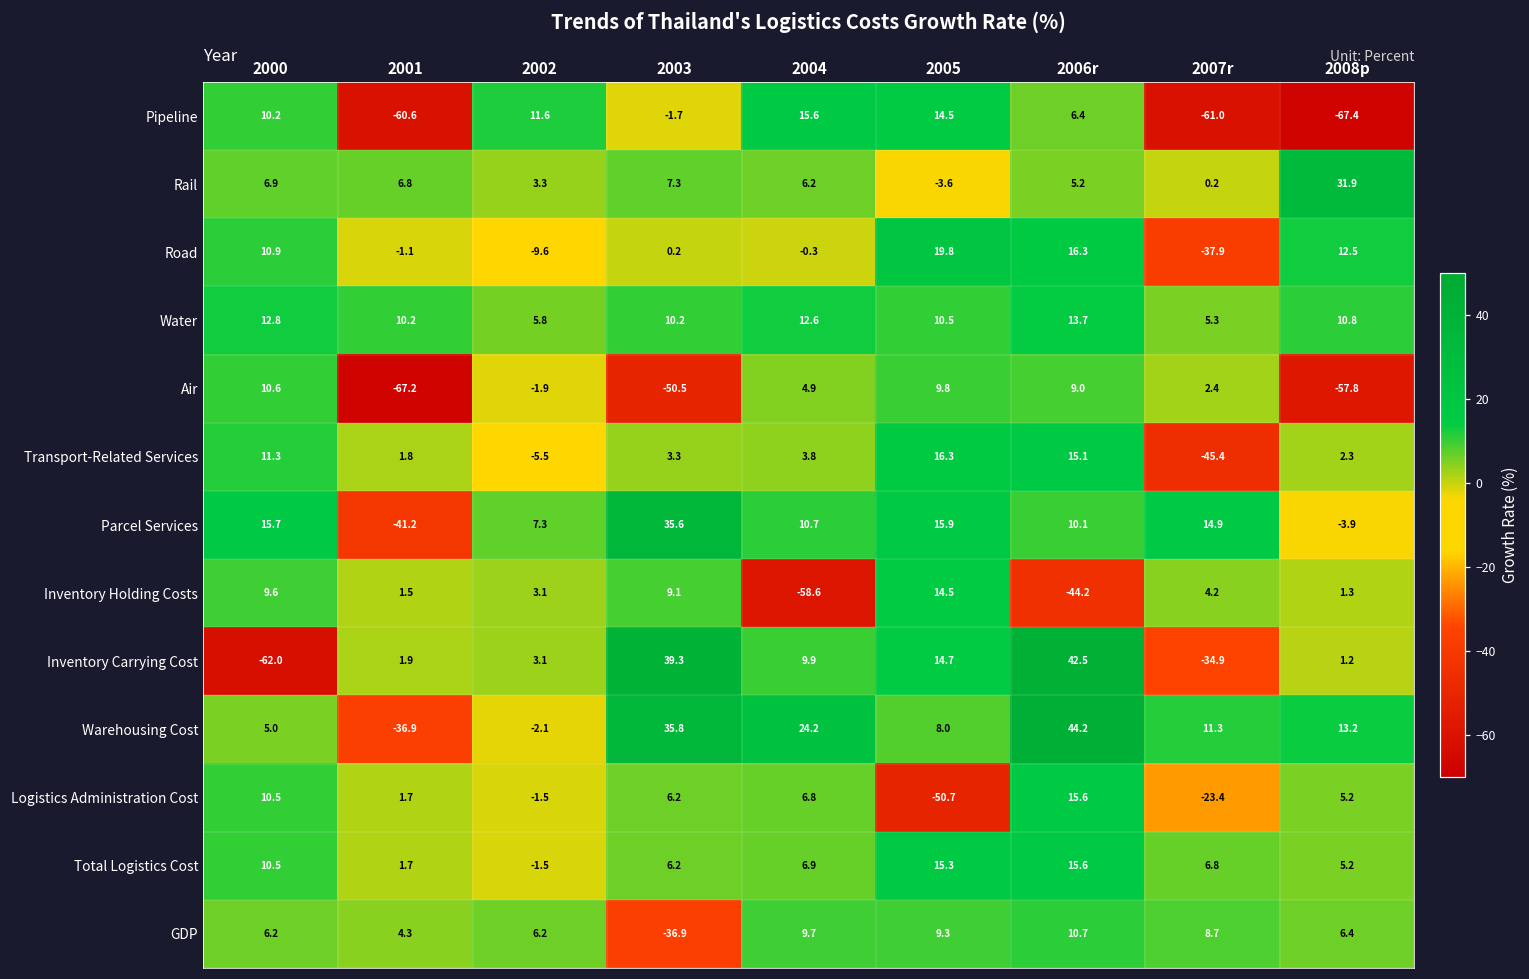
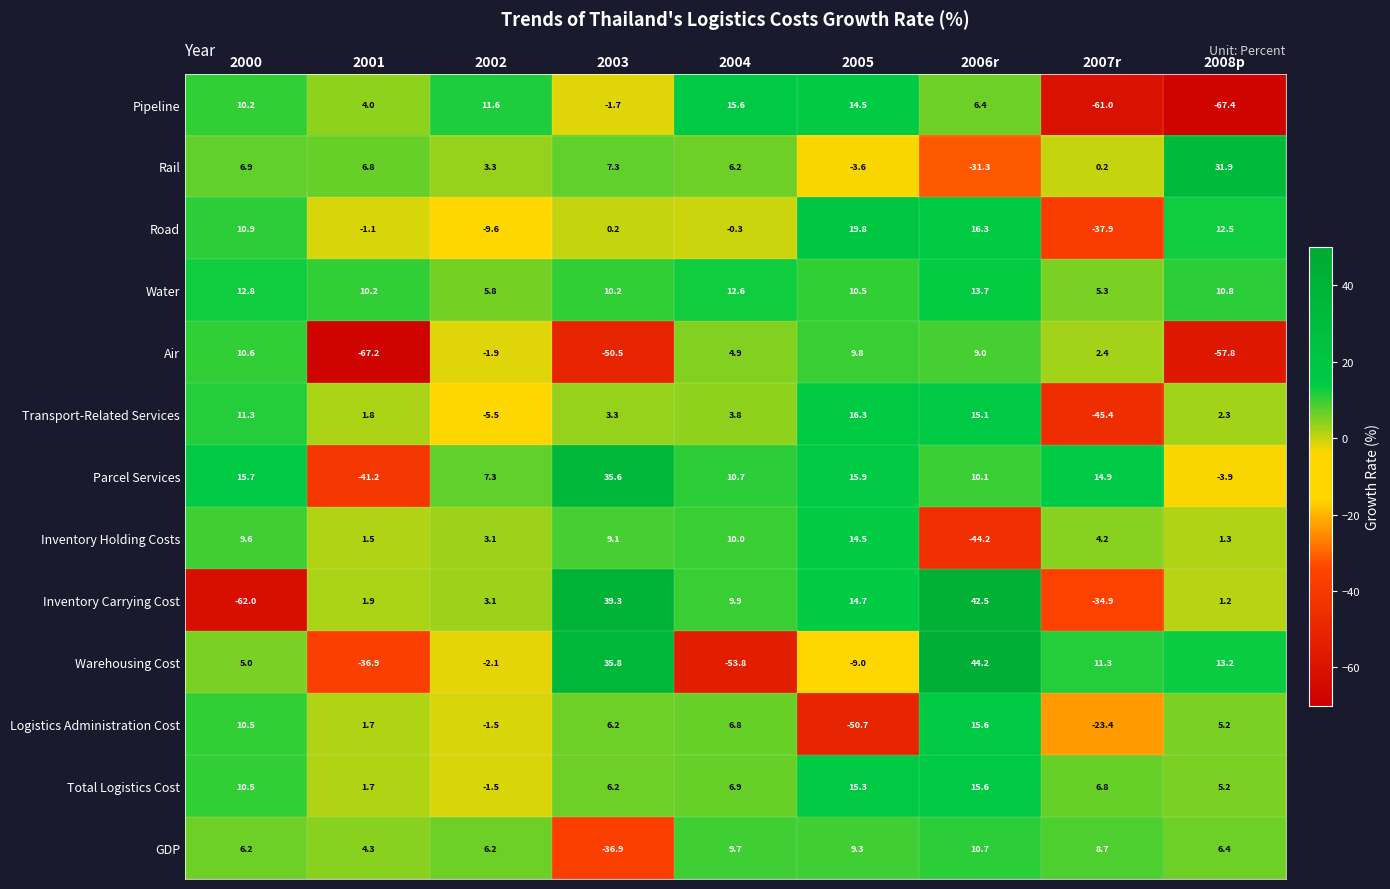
  {
    "Pipeline": {
      "2000": 10.2,
-     "2001": -60.6,
+     "2001": 4.0,
      "2002": 11.6,
      "2003": -1.7,
      "2004": 15.6,
      "2005": 14.5,
      "2006r": 6.4,
      "2007r": -61.0,
      "2008p": -67.4
    },
    "Rail": {
      "2000": 6.9,
      "2001": 6.8,
      "2002": 3.3,
      "2003": 7.3,
      "2004": 6.2,
      "2005": -3.6,
-     "2006r": 5.2,
+     "2006r": -31.3,
      "2007r": 0.2,
      "2008p": 31.9
    },
    "Road": {
      "2000": 10.9,
      "2001": -1.1,
      "2002": -9.6,
      "2003": 0.2,
      "2004": -0.3,
      "2005": 19.8,
      "2006r": 16.3,
      "2007r": -37.9,
      "2008p": 12.5
    },
    "Water": {
      "2000": 12.8,
      "2001": 10.2,
      "2002": 5.8,
      "2003": 10.2,
      "2004": 12.6,
      "2005": 10.5,
      "2006r": 13.7,
      "2007r": 5.3,
      "2008p": 10.8
    },
    "Air": {
      "2000": 10.6,
      "2001": -67.2,
      "2002": -1.9,
      "2003": -50.5,
      "2004": 4.9,
      "2005": 9.8,
      "2006r": 9.0,
      "2007r": 2.4,
      "2008p": -57.8
    },
    "Transport-Related Services": {
      "2000": 11.3,
      "2001": 1.8,
      "2002": -5.5,
      "2003": 3.3,
      "2004": 3.8,
      "2005": 16.3,
      "2006r": 15.1,
      "2007r": -45.4,
      "2008p": 2.3
    },
    "Parcel Services": {
      "2000": 15.7,
      "2001": -41.2,
      "2002": 7.3,
      "2003": 35.6,
      "2004": 10.7,
      "2005": 15.9,
      "2006r": 10.1,
      "2007r": 14.9,
      "2008p": -3.9
    },
    "Inventory Holding Costs": {
      "2000": 9.6,
      "2001": 1.5,
      "2002": 3.1,
      "2003": 9.1,
-     "2004": -58.6,
+     "2004": 10.0,
      "2005": 14.5,
      "2006r": -44.2,
      "2007r": 4.2,
      "2008p": 1.3
    },
    "Inventory Carrying Cost": {
      "2000": -62.0,
      "2001": 1.9,
      "2002": 3.1,
      "2003": 39.3,
      "2004": 9.9,
      "2005": 14.7,
      "2006r": 42.5,
      "2007r": -34.9,
      "2008p": 1.2
    },
    "Warehousing Cost": {
      "2000": 5.0,
      "2001": -36.9,
      "2002": -2.1,
      "2003": 35.8,
-     "2004": 24.2,
-     "2005": 8.0,
+     "2004": -53.8,
+     "2005": -9.0,
      "2006r": 44.2,
      "2007r": 11.3,
      "2008p": 13.2
    },
    "Logistics Administration Cost": {
      "2000": 10.5,
      "2001": 1.7,
      "2002": -1.5,
      "2003": 6.2,
      "2004": 6.8,
      "2005": -50.7,
      "2006r": 15.6,
      "2007r": -23.4,
      "2008p": 5.2
    },
    "Total Logistics Cost": {
      "2000": 10.5,
      "2001": 1.7,
      "2002": -1.5,
      "2003": 6.2,
      "2004": 6.9,
      "2005": 15.3,
      "2006r": 15.6,
      "2007r": 6.8,
      "2008p": 5.2
    },
    "GDP": {
      "2000": 6.2,
      "2001": 4.3,
      "2002": 6.2,
      "2003": -36.9,
      "2004": 9.7,
      "2005": 9.3,
      "2006r": 10.7,
      "2007r": 8.7,
      "2008p": 6.4
    }
  }
